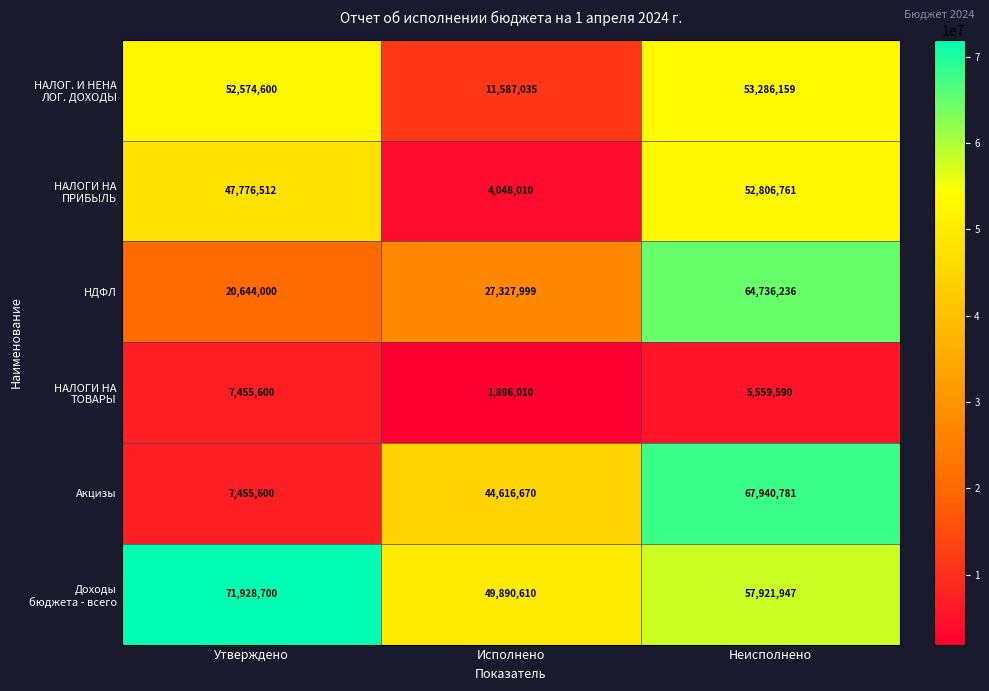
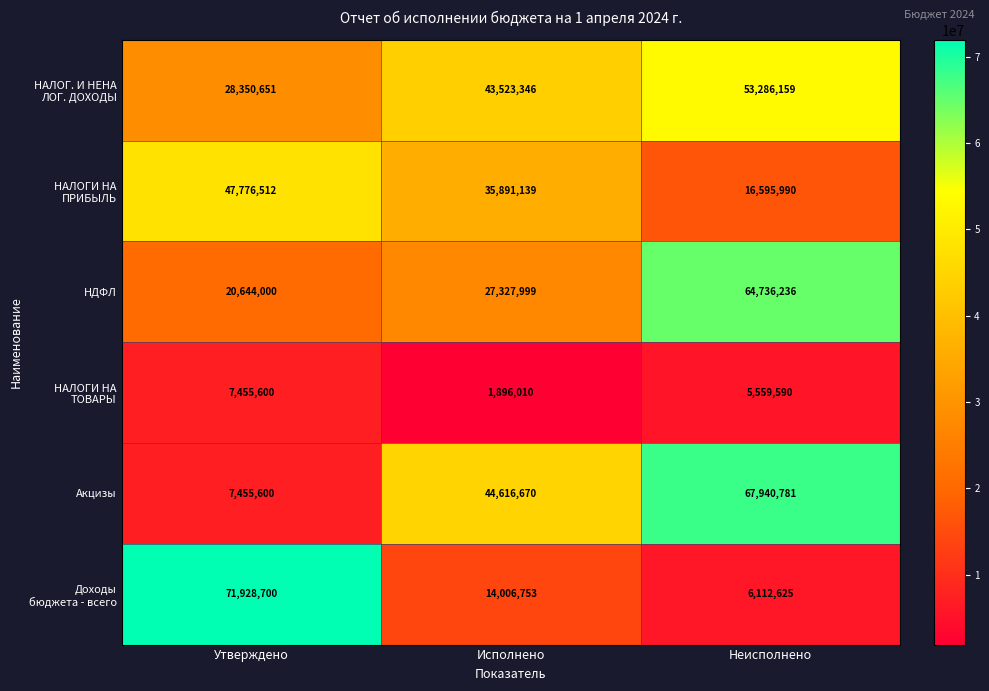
  {
    "НАЛОГ. И НЕНА ЛОГ. ДОХОДЫ": {
-     "Утверждено": "52,574,600",
-     "Исполнено": "11,587,035",
+     "Утверждено": "28,350,651",
+     "Исполнено": "43,523,346",
      "Неисполнено": "53,286,159"
    },
    "НАЛОГИ НА ПРИБЫЛЬ": {
      "Утверждено": "47,776,512",
-     "Исполнено": "4,048,010",
-     "Неисполнено": "52,806,761"
+     "Исполнено": "35,891,139",
+     "Неисполнено": "16,595,990"
    },
    "НДФЛ": {
      "Утверждено": "20,644,000",
      "Исполнено": "27,327,999",
      "Неисполнено": "64,736,236"
    },
    "НАЛОГИ НА ТОВАРЫ": {
      "Утверждено": "7,455,600",
      "Исполнено": "1,896,010",
      "Неисполнено": "5,559,590"
    },
    "Акцизы": {
      "Утверждено": "7,455,600",
      "Исполнено": "44,616,670",
      "Неисполнено": "67,940,781"
    },
    "Доходы бюджета - всего": {
      "Утверждено": "71,928,700",
-     "Исполнено": "49,890,610",
-     "Неисполнено": "57,921,947"
+     "Исполнено": "14,006,753",
+     "Неисполнено": "6,112,625"
    }
  }
